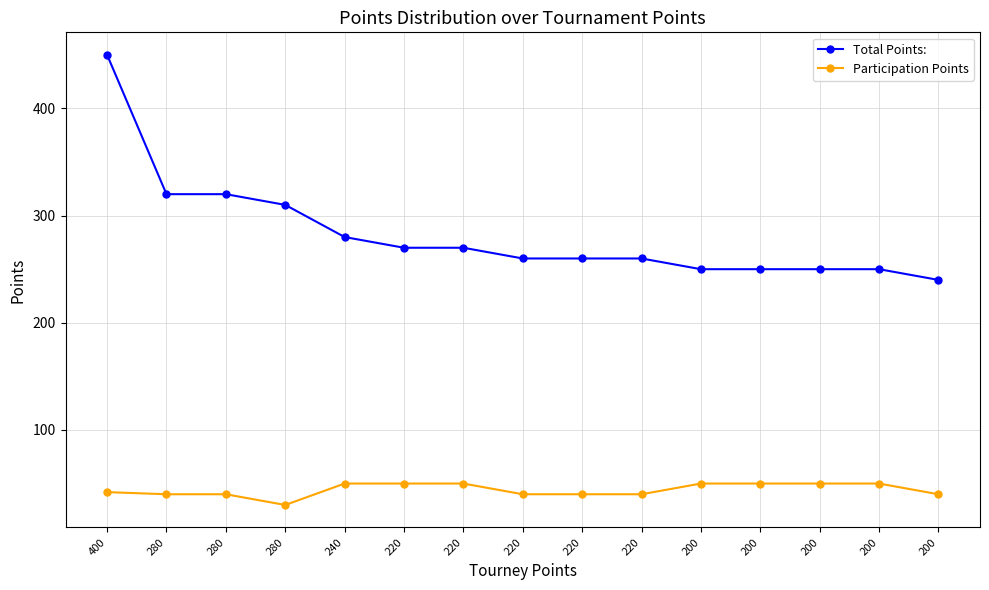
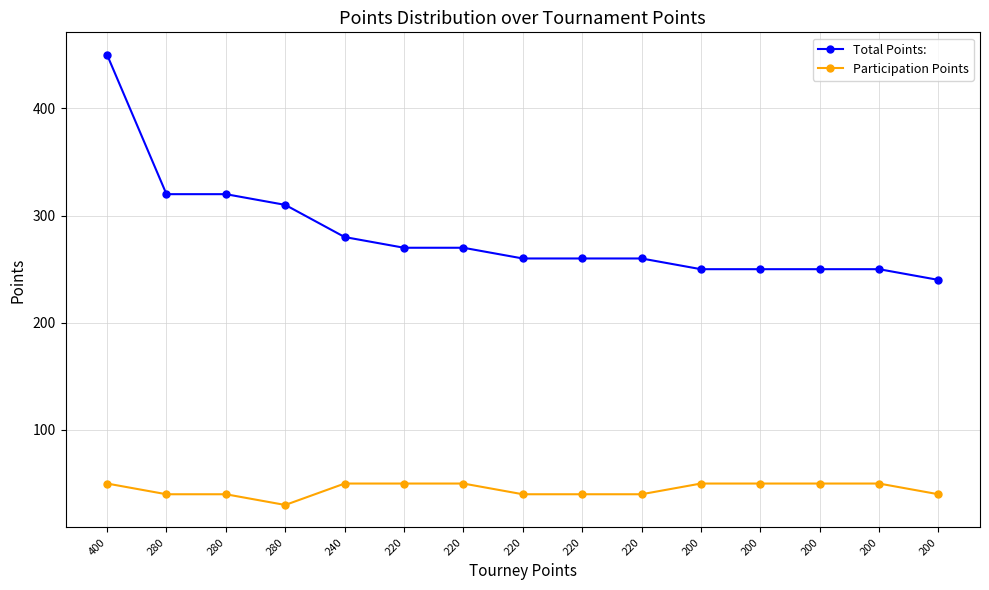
  {
    "Total Points:": {
      "400": 450,
      "240": 280
    },
    "Participation Points": {
-     "400": 42,
+     "400": 50,
      "240": 50
    }
  }
